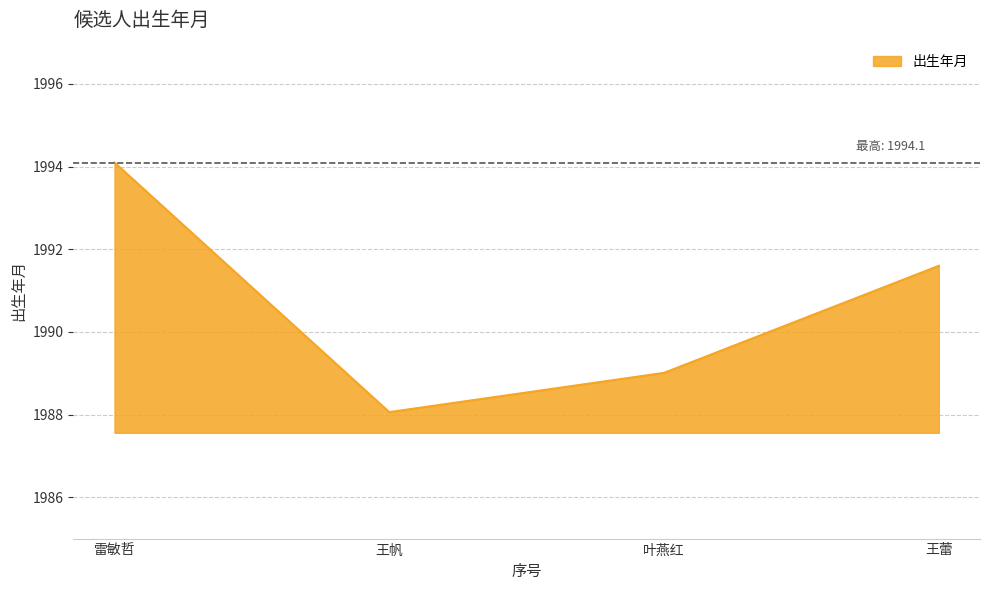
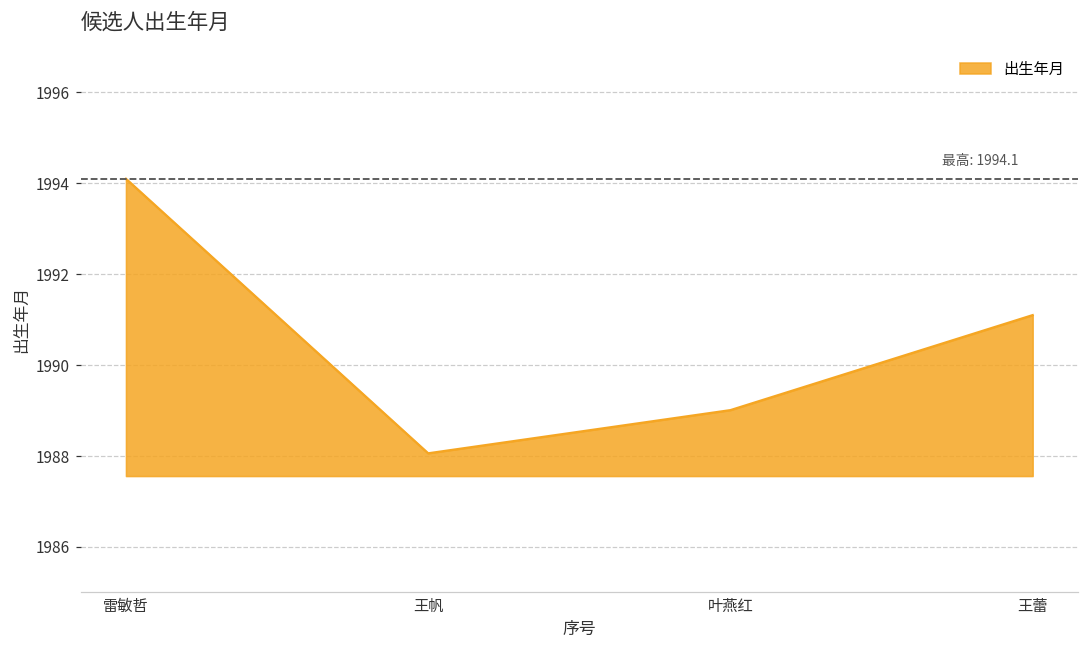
  {
    "雷敏哲": 1994.1,
    "王帆": 1988.1,
    "叶燕红": 1989.0,
-   "王蕾": 1991.6
+   "王蕾": 1991.1
  }
